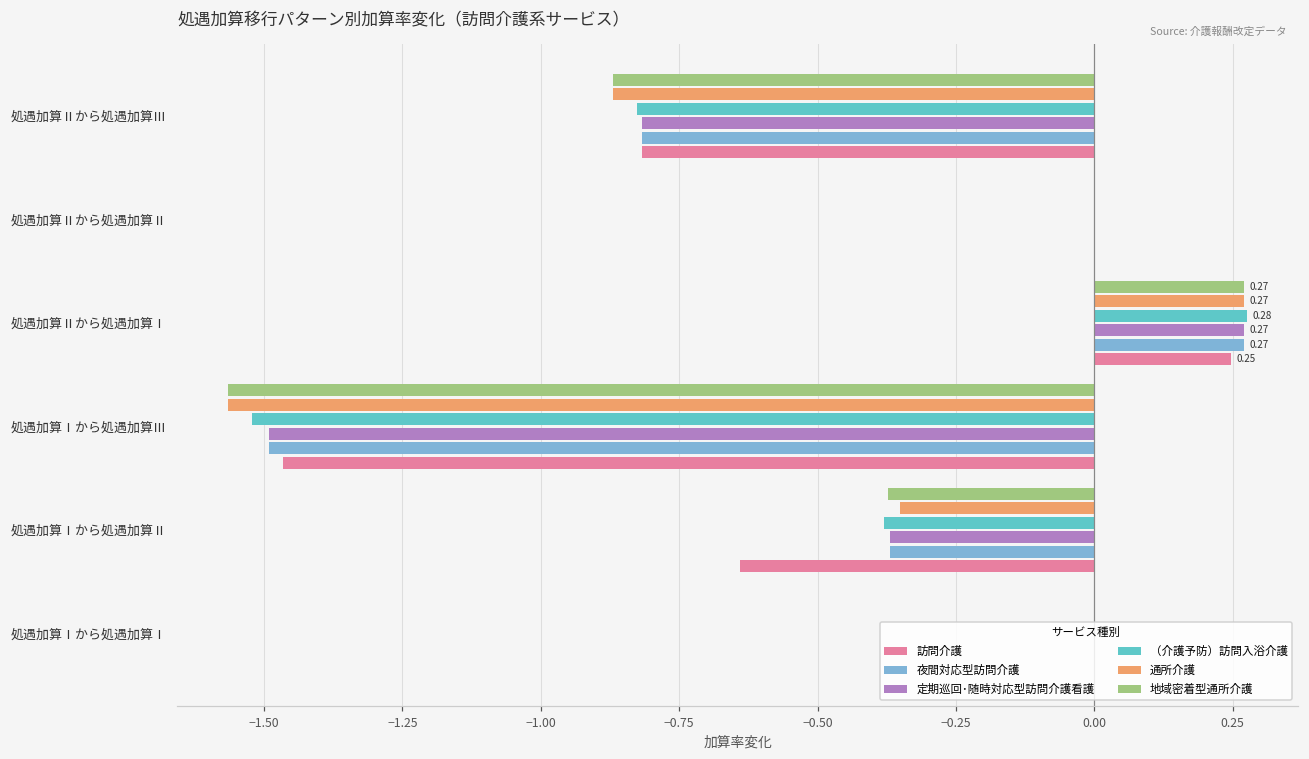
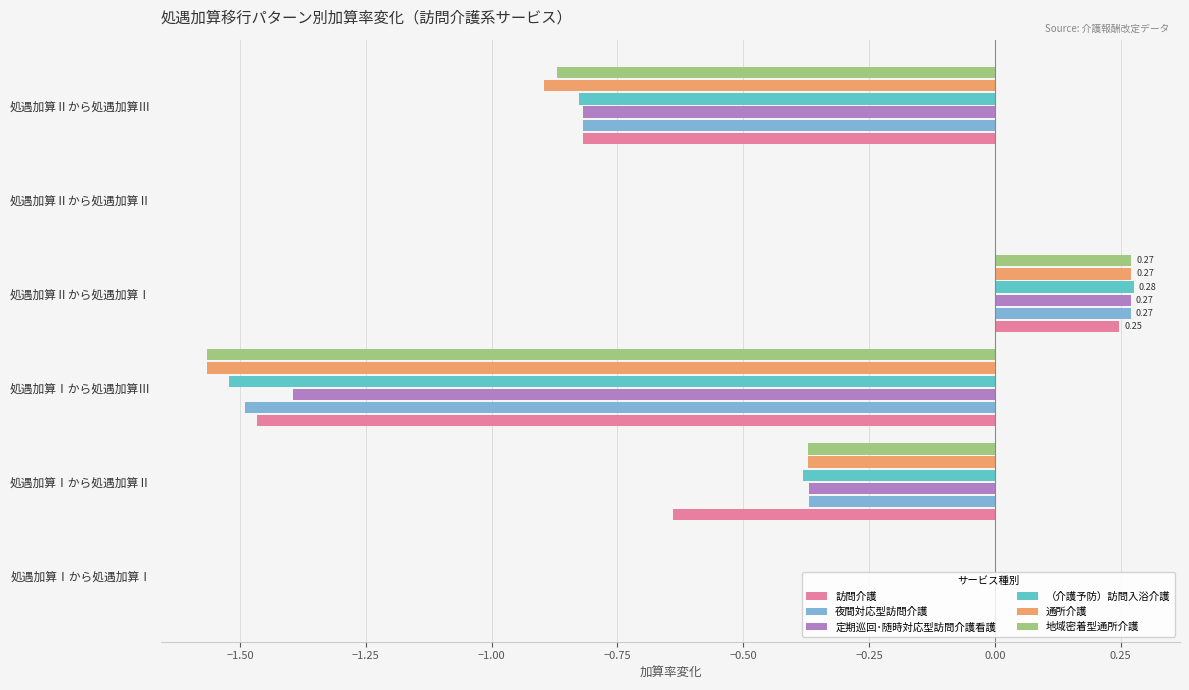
  {
    "訪問介護": {
      "処遇加算Ⅱから処遇加算Ⅰ": 0.25
    },
    "定期巡回･随時対応型訪問介護看護": {
      "処遇加算Ⅱから処遇加算Ⅲ": -0.82,
      "処遇加算Ⅱから処遇加算Ⅱ": 0.00,
-     "処遇加算Ⅰから処遇加算Ⅲ": -1.49,
+     "処遇加算Ⅰから処遇加算Ⅲ": -1.40,
      "処遇加算Ⅰから処遇加算Ⅱ": -0.37
    },
    "通所介護": {
-     "処遇加算Ⅱから処遇加算Ⅲ": -0.87,
+     "処遇加算Ⅱから処遇加算Ⅲ": -0.90,
      "処遇加算Ⅱから処遇加算Ⅱ": 0.00,
      "処遇加算Ⅰから処遇加算Ⅲ": -1.57,
-     "処遇加算Ⅰから処遇加算Ⅱ": -0.35,
+     "処遇加算Ⅰから処遇加算Ⅱ": -0.37,
      "処遇加算Ⅰから処遇加算Ⅰ": 0.00
    },
    "地域密着型通所介護": {
      "処遇加算Ⅱから処遇加算Ⅰ": 0.27
    }
  }
